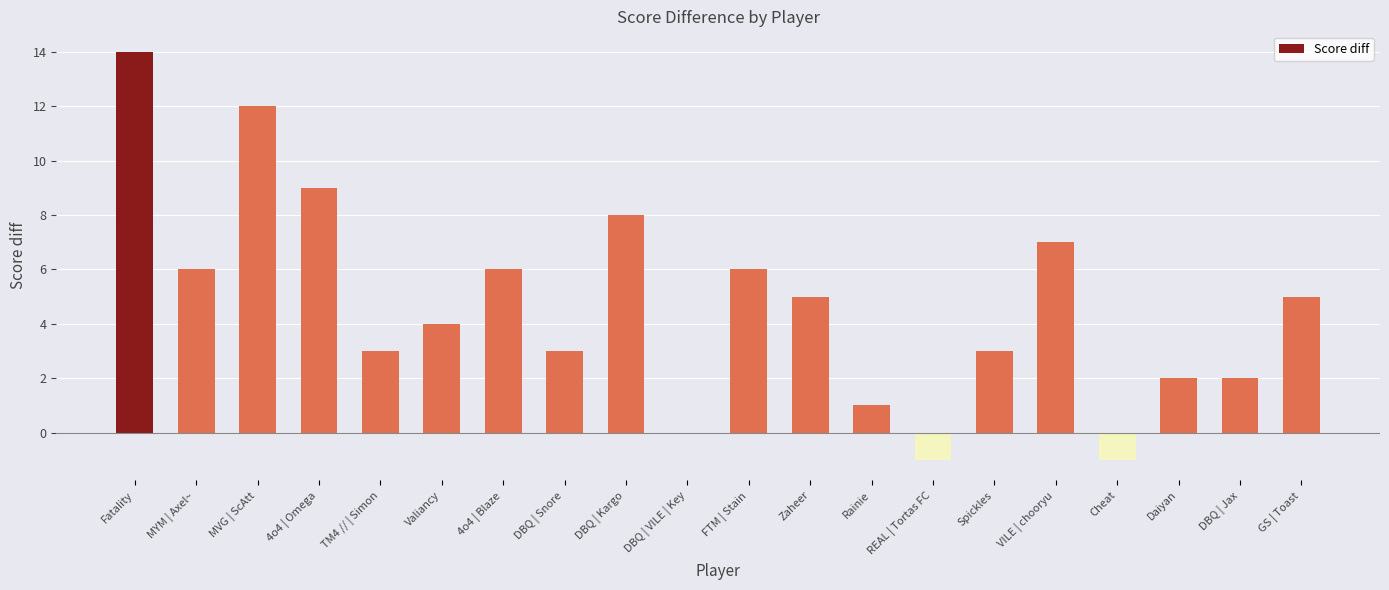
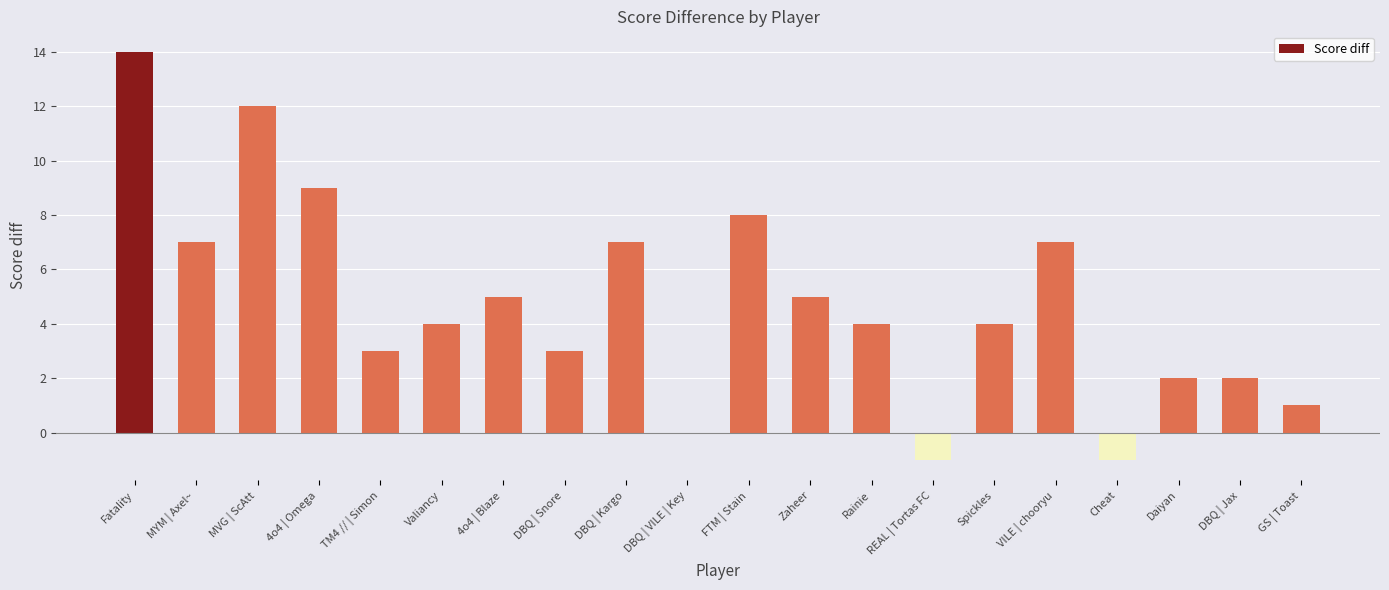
  {
    "Fatality": 14,
-   "MYM | Axel~": 6,
+   "MYM | Axel~": 7,
    "MVG | ScAtt": 12,
    "4o4 | Omega": 9,
    "TM4 // | Simon": 3,
    "Valiancy": 4,
-   "4o4 | Blaze": 6,
+   "4o4 | Blaze": 5,
    "DBQ | Snore": 3,
-   "DBQ | Kargo": 8,
+   "DBQ | Kargo": 7,
    "DBQ | VILE | Key": 0,
-   "FTM | Stain": 6,
+   "FTM | Stain": 8,
    "Zaheer": 5,
-   "Rainie": 1,
+   "Rainie": 4,
    "REAL | Tortas FC": -1,
-   "Spickles": 3,
+   "Spickles": 4,
    "VILE | chooryu": 7,
    "Cheat": -1,
    "Daiyan": 2,
    "DBQ | Jax": 2,
-   "GS | Toast": 5
+   "GS | Toast": 1
  }
